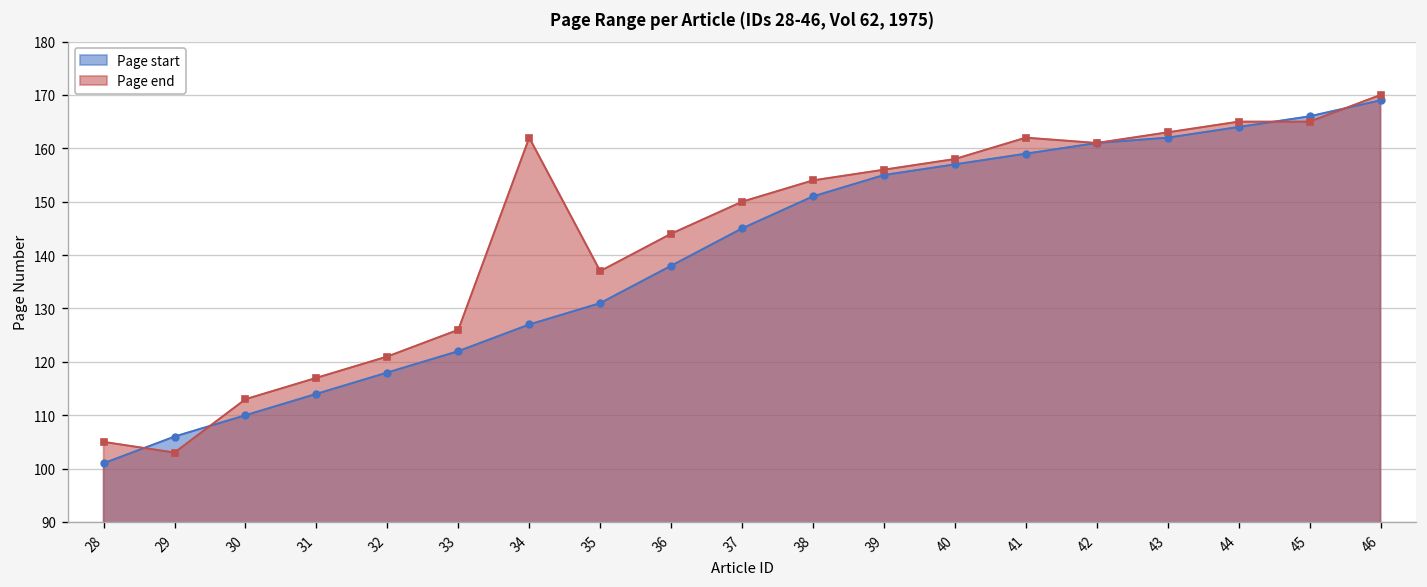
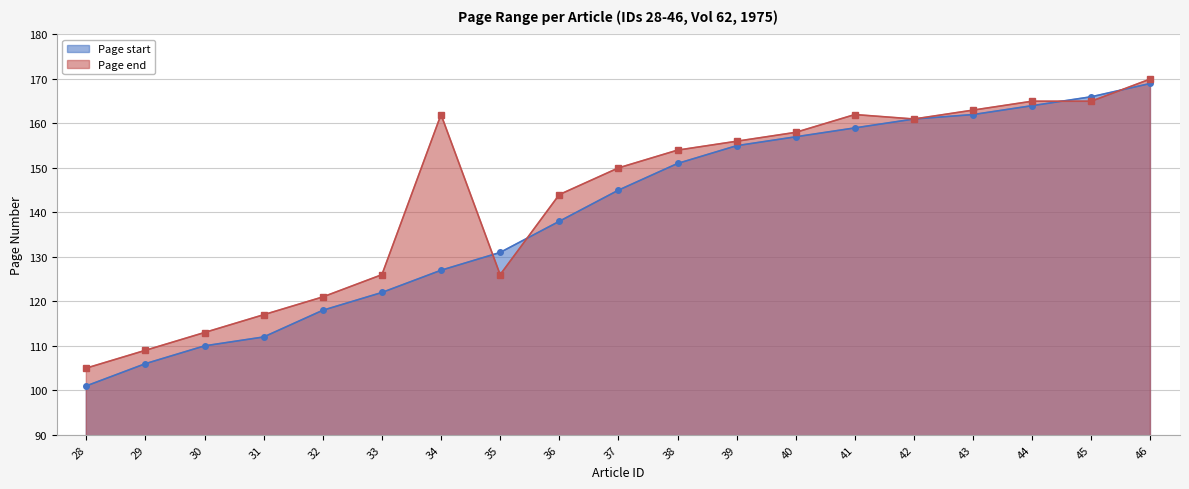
  {
    "Page start": {
      "28": 101,
      "29": 106,
      "30": 110,
-     "31": 114,
+     "31": 112,
      "32": 118,
      "33": 122,
      "34": 127,
      "35": 131,
      "36": 138,
      "37": 145,
      "38": 151,
      "39": 155,
      "40": 157,
      "41": 159,
      "43": 162,
      "44": 164,
      "45": 166,
      "46": 169
    },
    "Page end": {
      "28": 105,
-     "29": 103,
+     "29": 109,
      "30": 113,
      "31": 117,
      "32": 121,
      "33": 126,
      "34": 162,
-     "35": 137,
+     "35": 126,
      "36": 144,
      "37": 150,
      "38": 154,
      "39": 156,
      "40": 158,
      "41": 162,
      "43": 163,
      "44": 165,
      "45": 165,
      "46": 170
    }
  }
